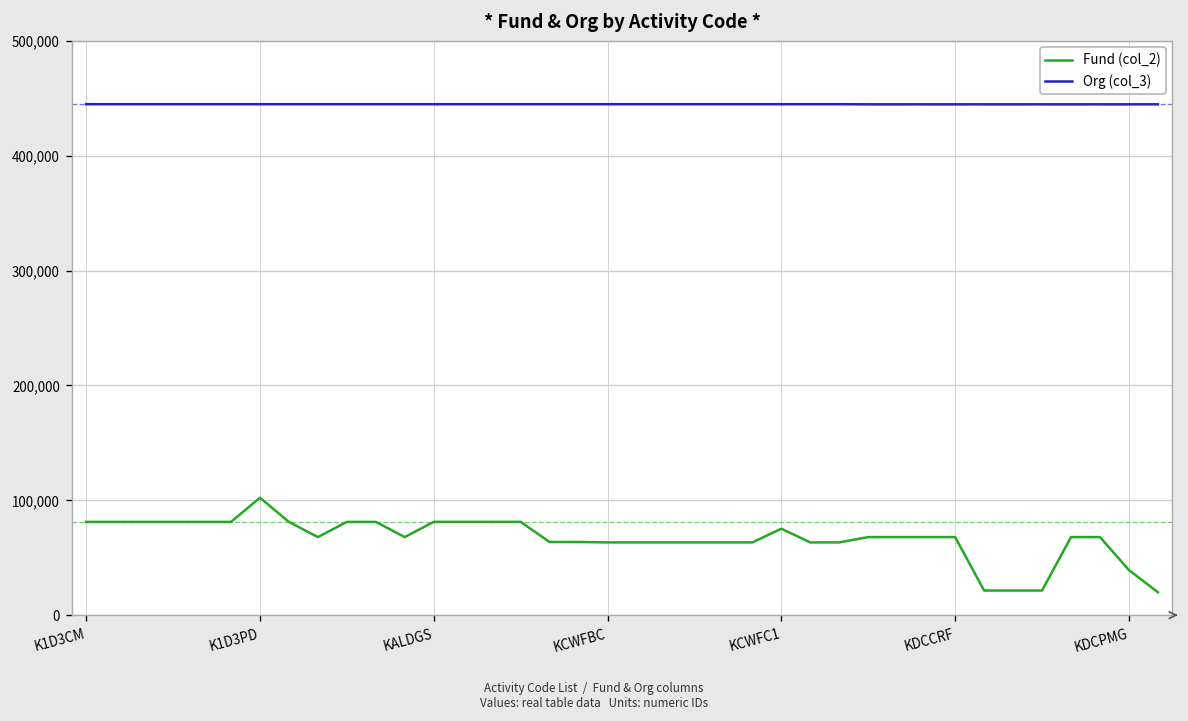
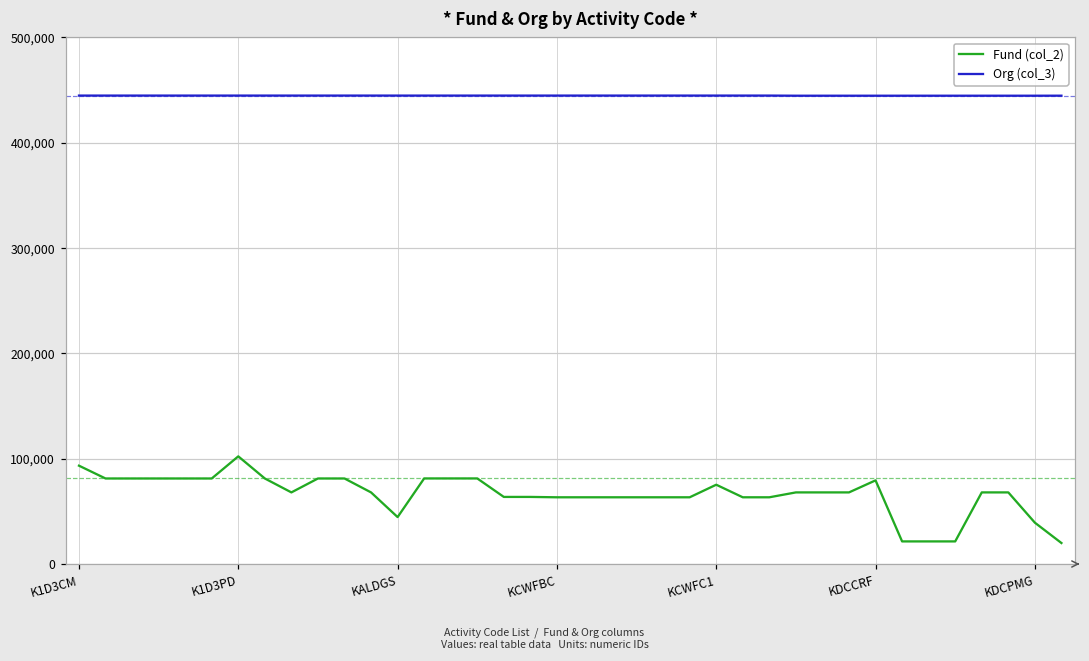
  {
    "Fund (col_2)": {
-     "K1D3CM": "80,000",
+     "K1D3CM": "90,000",
      "K1D3PD": "100,000",
-     "KALDGS": "80,000",
+     "KALDGS": "40,000",
      "KCWFBC": "60,000",
      "KCWFC1": "80,000",
-     "KDCCRF": "70,000",
+     "KDCCRF": "80,000",
      "KDCPMG": "40,000"
    },
    "Org (col_3)": {
      "K1D3CM": "440,000",
      "K1D3PD": "440,000",
      "KALDGS": "440,000",
      "KCWFBC": "440,000",
      "KCWFC1": "440,000",
      "KDCCRF": "440,000",
      "KDCPMG": "440,000"
    }
  }
